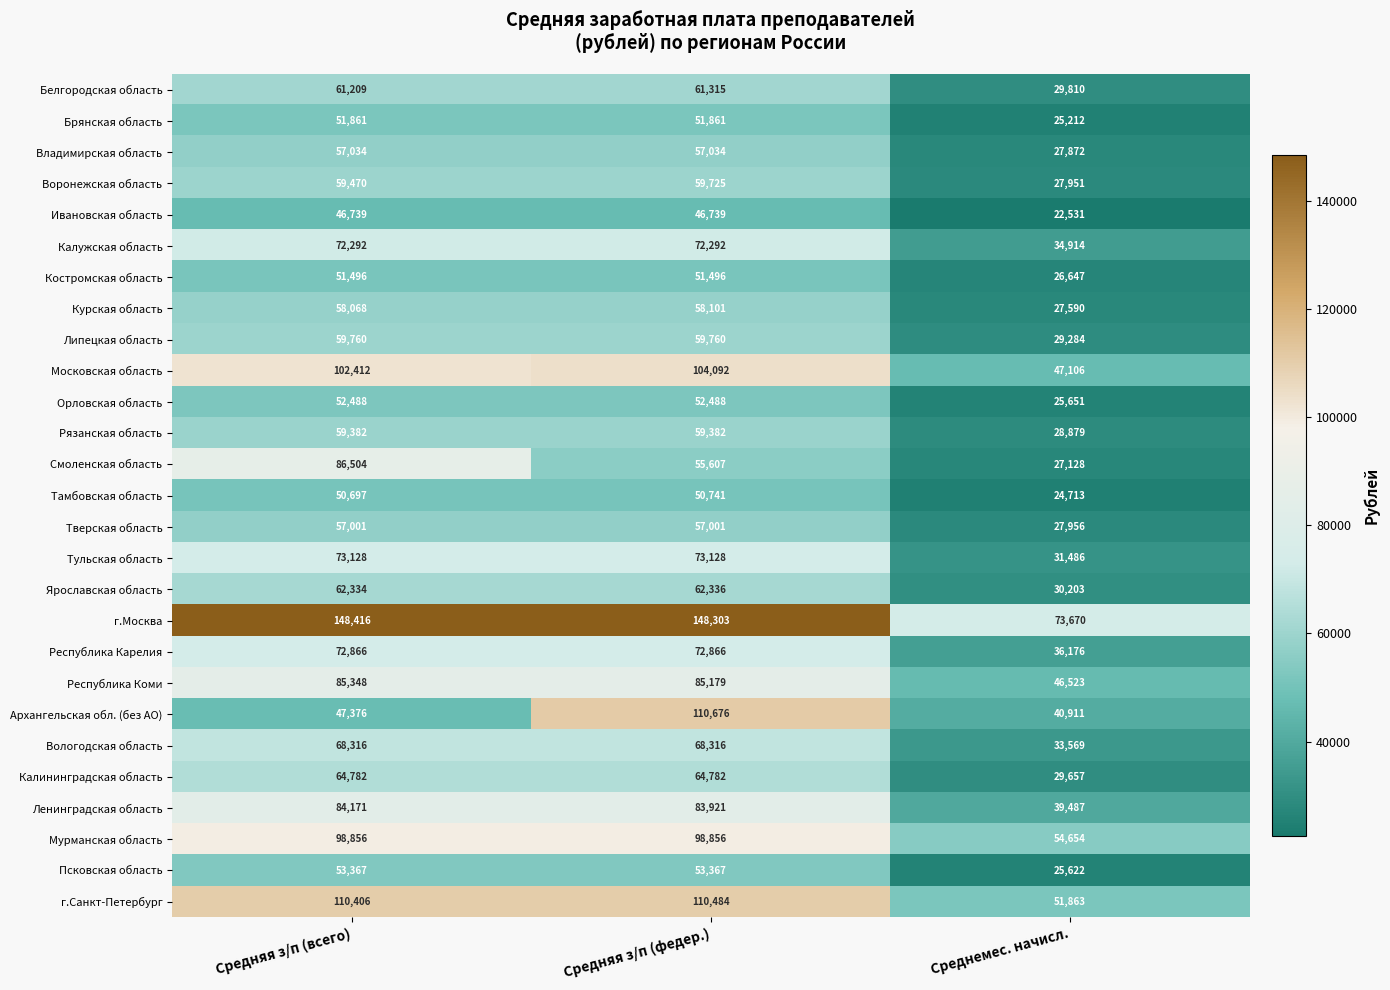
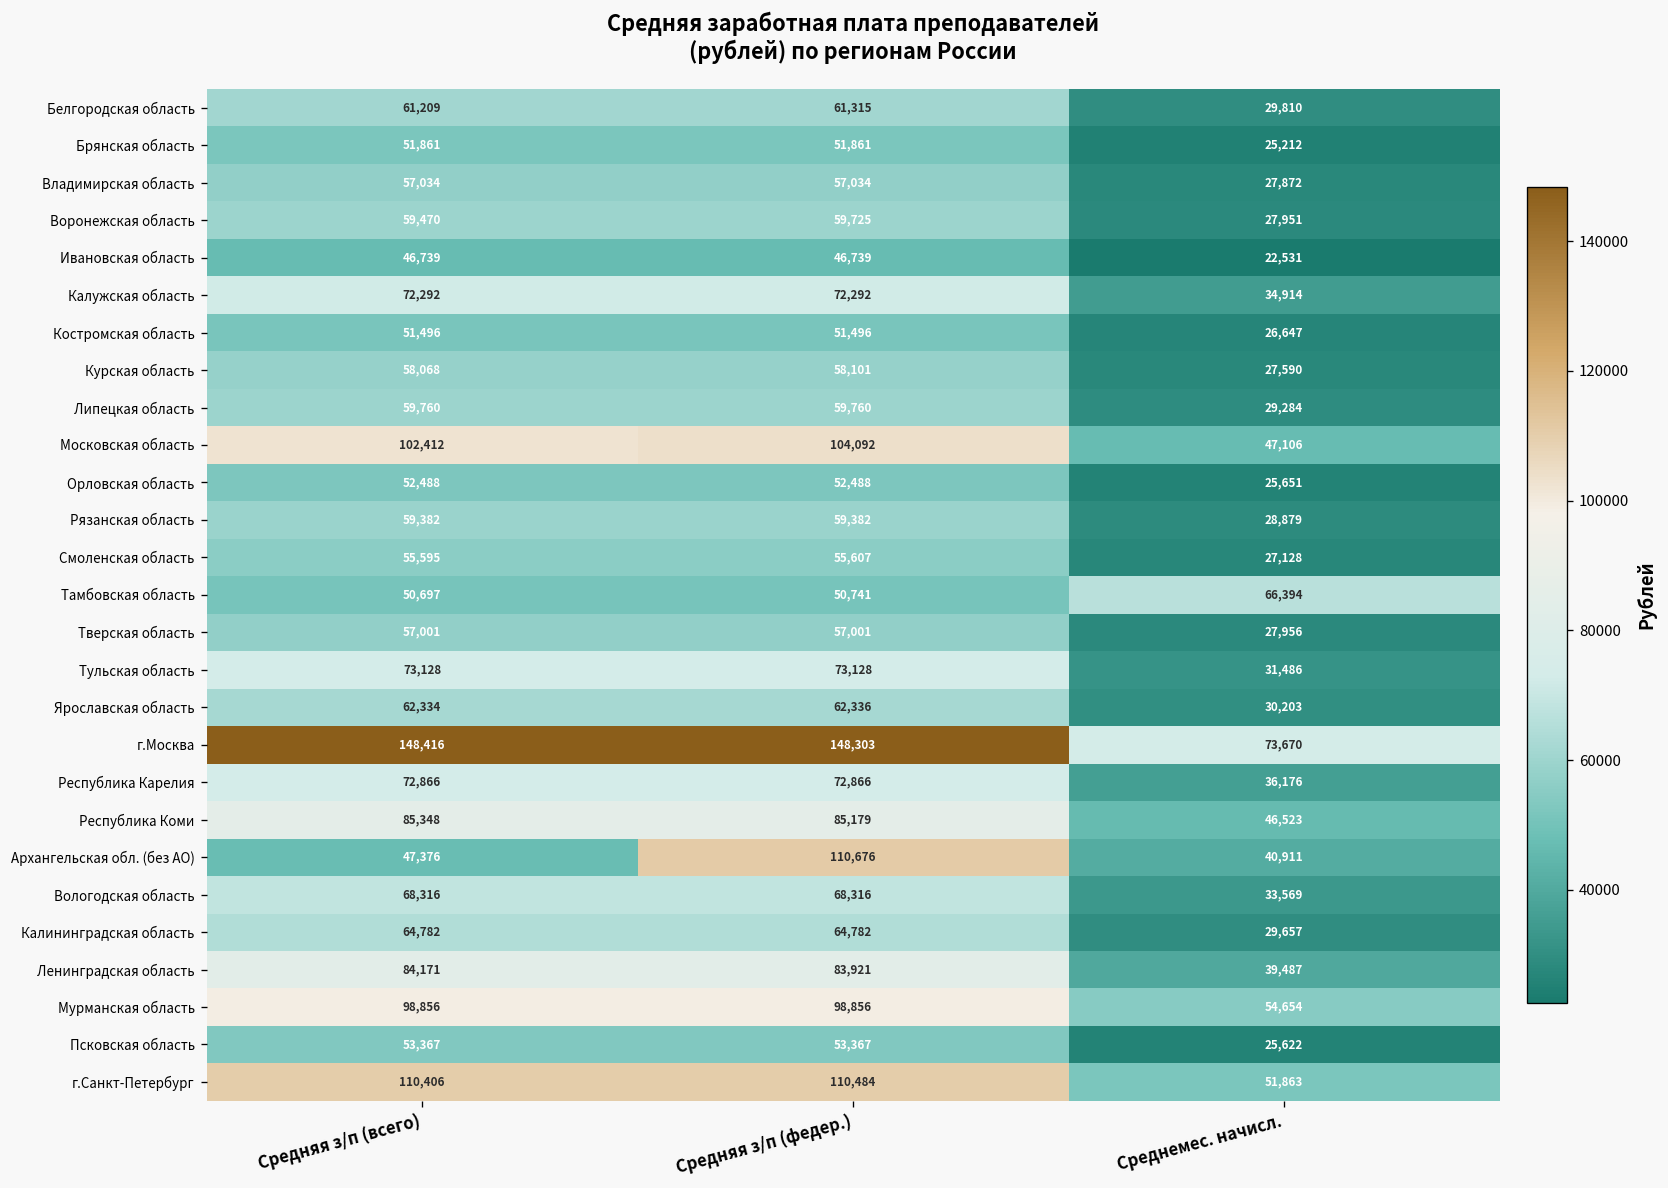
  {
    "Белгородская область": {
      "Средняя з/п (всего)": "61,209",
      "Средняя з/п (федер.)": "61,315",
      "Среднемес. начисл.": "29,810"
    },
    "Брянская область": {
      "Средняя з/п (всего)": "51,861",
      "Средняя з/п (федер.)": "51,861",
      "Среднемес. начисл.": "25,212"
    },
    "Владимирская область": {
      "Средняя з/п (всего)": "57,034",
      "Средняя з/п (федер.)": "57,034",
      "Среднемес. начисл.": "27,872"
    },
    "Воронежская область": {
      "Средняя з/п (всего)": "59,470",
      "Средняя з/п (федер.)": "59,725",
      "Среднемес. начисл.": "27,951"
    },
    "Ивановская область": {
      "Средняя з/п (всего)": "46,739",
      "Средняя з/п (федер.)": "46,739",
      "Среднемес. начисл.": "22,531"
    },
    "Калужская область": {
      "Средняя з/п (всего)": "72,292",
      "Средняя з/п (федер.)": "72,292",
      "Среднемес. начисл.": "34,914"
    },
    "Костромская область": {
      "Средняя з/п (всего)": "51,496",
      "Средняя з/п (федер.)": "51,496",
      "Среднемес. начисл.": "26,647"
    },
    "Курская область": {
      "Средняя з/п (всего)": "58,068",
      "Средняя з/п (федер.)": "58,101",
      "Среднемес. начисл.": "27,590"
    },
    "Липецкая область": {
      "Средняя з/п (всего)": "59,760",
      "Средняя з/п (федер.)": "59,760",
      "Среднемес. начисл.": "29,284"
    },
    "Московская область": {
      "Средняя з/п (всего)": "102,412",
      "Средняя з/п (федер.)": "104,092",
      "Среднемес. начисл.": "47,106"
    },
    "Орловская область": {
      "Средняя з/п (всего)": "52,488",
      "Средняя з/п (федер.)": "52,488",
      "Среднемес. начисл.": "25,651"
    },
    "Рязанская область": {
      "Средняя з/п (всего)": "59,382",
      "Средняя з/п (федер.)": "59,382",
      "Среднемес. начисл.": "28,879"
    },
    "Смоленская область": {
-     "Средняя з/п (всего)": "86,504",
+     "Средняя з/п (всего)": "55,595",
      "Средняя з/п (федер.)": "55,607",
      "Среднемес. начисл.": "27,128"
    },
    "Тамбовская область": {
      "Средняя з/п (всего)": "50,697",
      "Средняя з/п (федер.)": "50,741",
-     "Среднемес. начисл.": "24,713"
+     "Среднемес. начисл.": "66,394"
    },
    "Тверская область": {
      "Средняя з/п (всего)": "57,001",
      "Средняя з/п (федер.)": "57,001",
      "Среднемес. начисл.": "27,956"
    },
    "Тульская область": {
      "Средняя з/п (всего)": "73,128",
      "Средняя з/п (федер.)": "73,128",
      "Среднемес. начисл.": "31,486"
    },
    "Ярославская область": {
      "Средняя з/п (всего)": "62,334",
      "Средняя з/п (федер.)": "62,336",
      "Среднемес. начисл.": "30,203"
    },
    "г.Москва": {
      "Средняя з/п (всего)": "148,416",
      "Средняя з/п (федер.)": "148,303",
      "Среднемес. начисл.": "73,670"
    },
    "Республика Карелия": {
      "Средняя з/п (всего)": "72,866",
      "Средняя з/п (федер.)": "72,866",
      "Среднемес. начисл.": "36,176"
    },
    "Республика Коми": {
      "Средняя з/п (всего)": "85,348",
      "Средняя з/п (федер.)": "85,179",
      "Среднемес. начисл.": "46,523"
    },
    "Архангельская обл. (без АО)": {
      "Средняя з/п (всего)": "47,376",
      "Средняя з/п (федер.)": "110,676",
      "Среднемес. начисл.": "40,911"
    },
    "Вологодская область": {
      "Средняя з/п (всего)": "68,316",
      "Средняя з/п (федер.)": "68,316",
      "Среднемес. начисл.": "33,569"
    },
    "Калининградская область": {
      "Средняя з/п (всего)": "64,782",
      "Средняя з/п (федер.)": "64,782",
      "Среднемес. начисл.": "29,657"
    },
    "Ленинградская область": {
      "Средняя з/п (всего)": "84,171",
      "Средняя з/п (федер.)": "83,921",
      "Среднемес. начисл.": "39,487"
    },
    "Мурманская область": {
      "Средняя з/п (всего)": "98,856",
      "Средняя з/п (федер.)": "98,856",
      "Среднемес. начисл.": "54,654"
    },
    "Псковская область": {
      "Средняя з/п (всего)": "53,367",
      "Средняя з/п (федер.)": "53,367",
      "Среднемес. начисл.": "25,622"
    },
    "г.Санкт-Петербург": {
      "Средняя з/п (всего)": "110,406",
      "Средняя з/п (федер.)": "110,484",
      "Среднемес. начисл.": "51,863"
    }
  }
